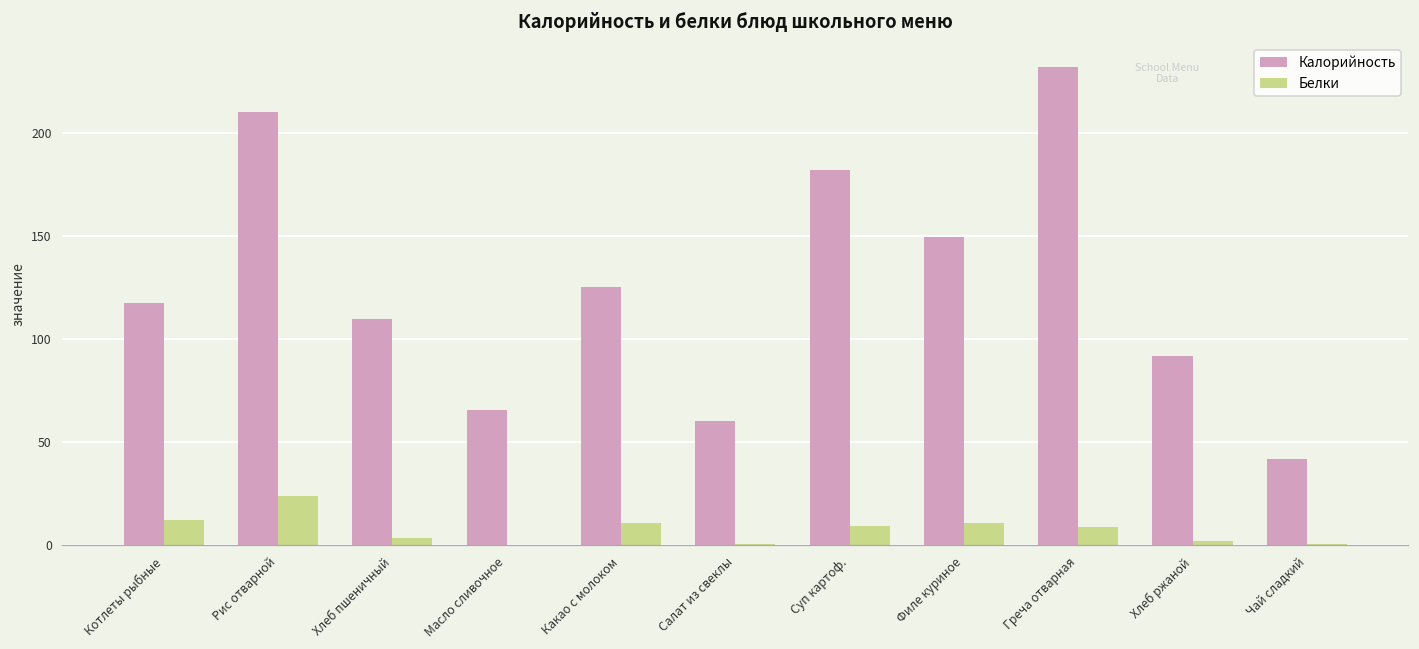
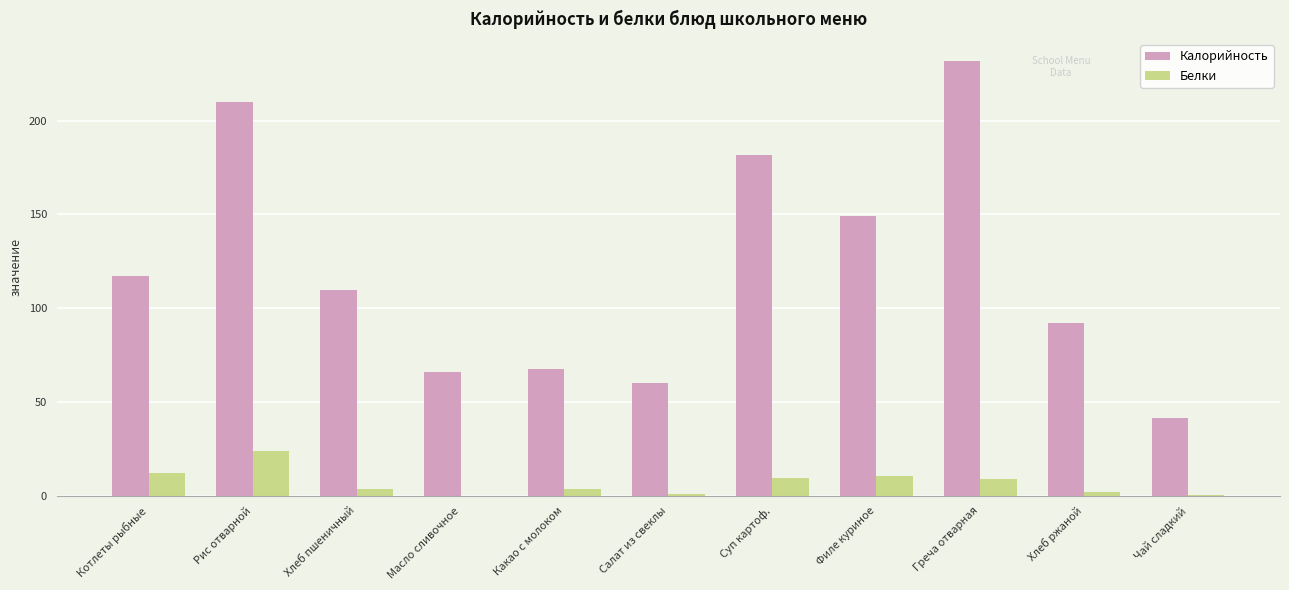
  {
    "Калорийность": {
      "Котлеты рыбные": 117,
      "Рис отварной": 210,
      "Хлеб пшеничный": 110,
      "Масло сливочное": 66,
-     "Какао с молоком": 125,
+     "Какао с молоком": 67,
      "Салат из свеклы": 60,
      "Суп картоф.": 182,
      "Филе куриное": 149,
      "Греча отварная": 232,
      "Хлеб ржаной": 92,
      "Чай сладкий": 42
    },
    "Белки": {
      "Котлеты рыбные": 12,
      "Рис отварной": 24,
      "Хлеб пшеничный": 4,
-     "Какао с молоком": 11,
+     "Какао с молоком": 4,
      "Суп картоф.": 9,
      "Филе куриное": 11,
      "Греча отварная": 9,
      "Хлеб ржаной": 2
    }
  }
